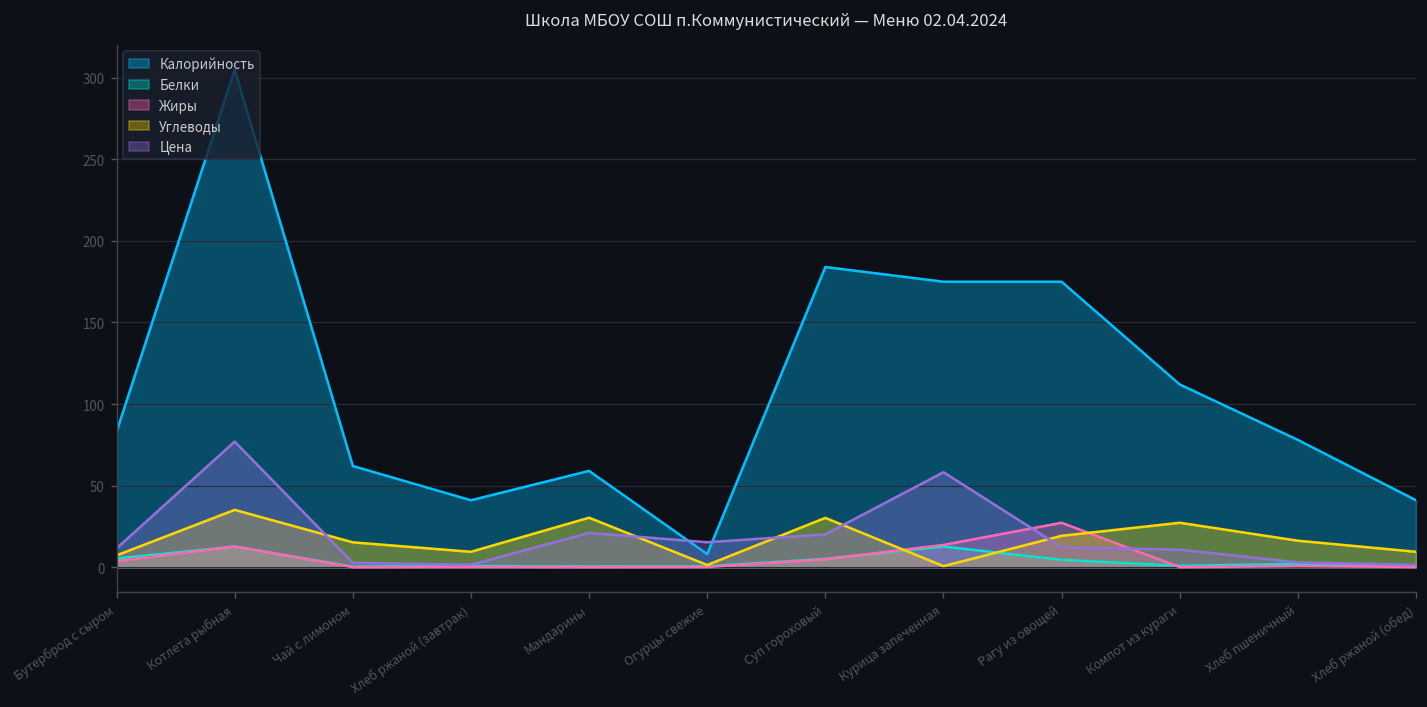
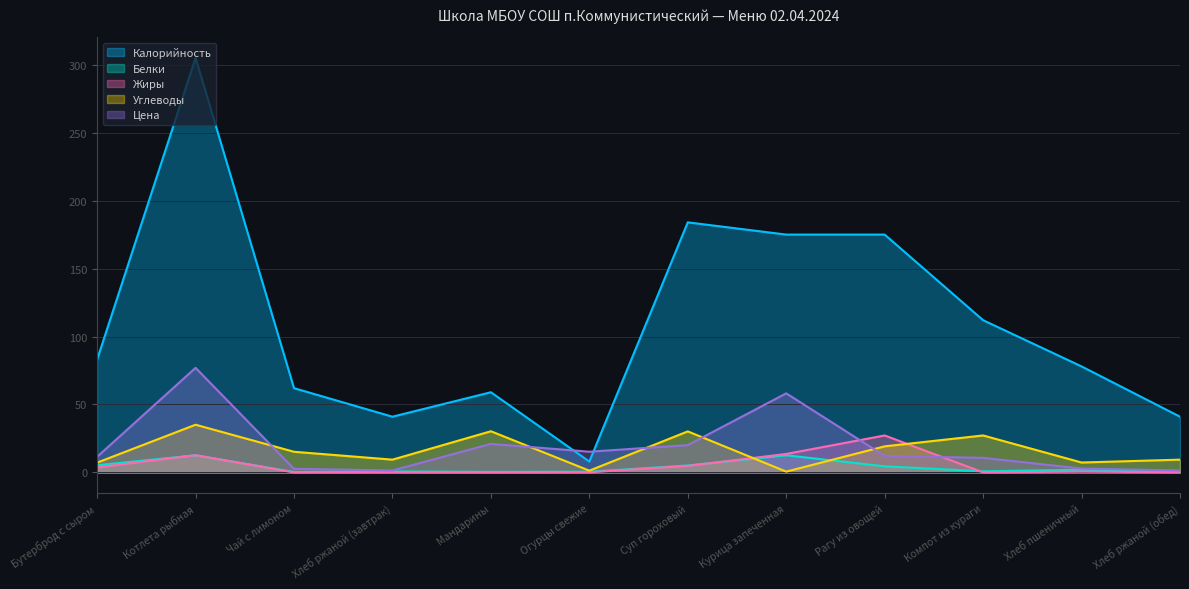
  {
    "Жиры": {
      "Рагу из овощей": 27
    },
    "Углеводы": {
      "Бутерброд c сыром": 7,
      "Котлета рыбная": 35,
      "Чай с лимоном": 15,
      "Хлеб ржаной (завтрак)": 9,
      "Мандарины": 30,
      "Суп гороховый": 30,
      "Курица запеченная": 1,
      "Рагу из овощей": 19,
      "Компот из кураги": 27,
-     "Хлеб пшеничный": 16,
+     "Хлеб пшеничный": 7,
      "Хлеб ржаной (обед)": 9
    },
    "Цена": {
      "Бутерброд c сыром": 11,
      "Котлета рыбная": 77,
      "Чай с лимоном": 3,
      "Мандарины": 21,
      "Огурцы свежие": 15,
      "Суп гороховый": 20,
      "Курица запеченная": 58,
      "Рагу из овощей": 12,
      "Компот из кураги": 11
    }
  }
